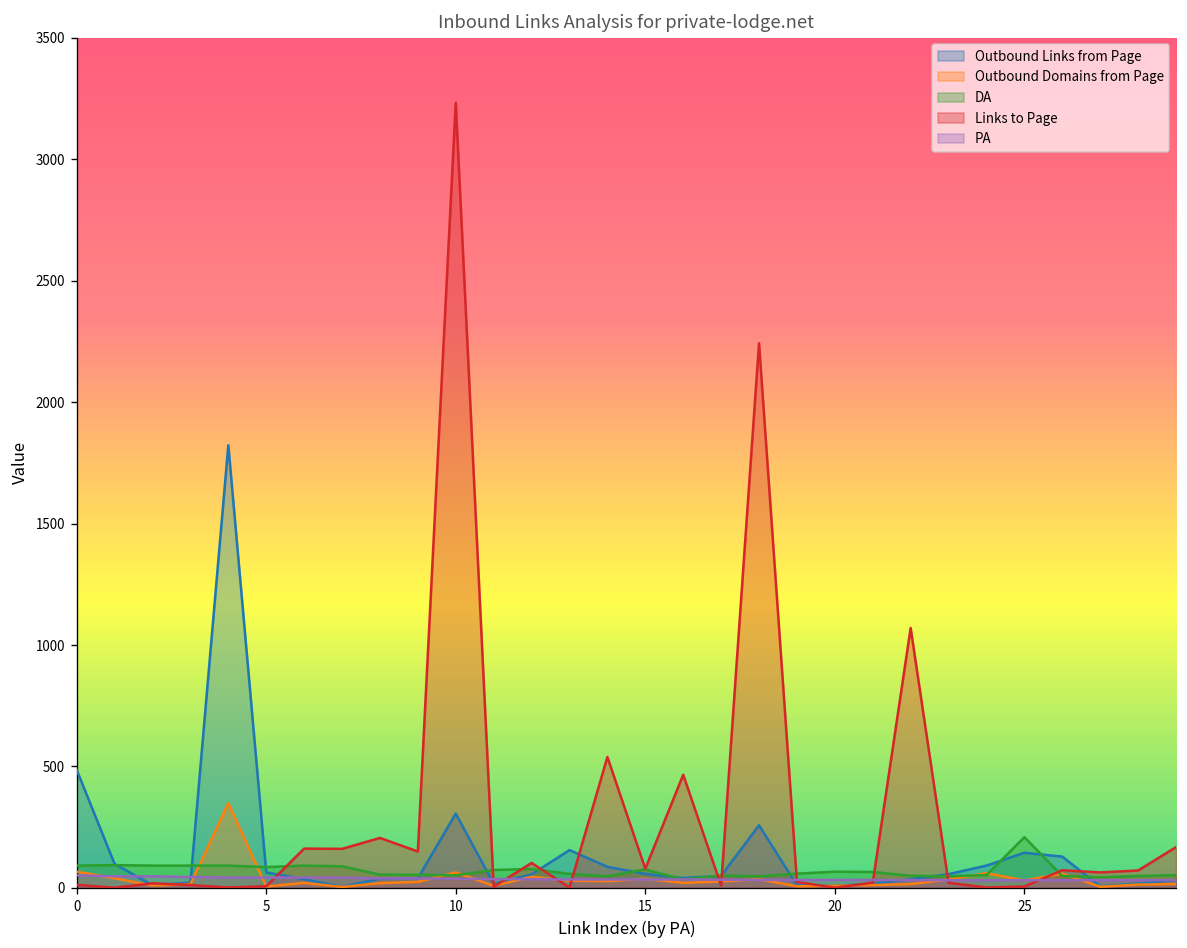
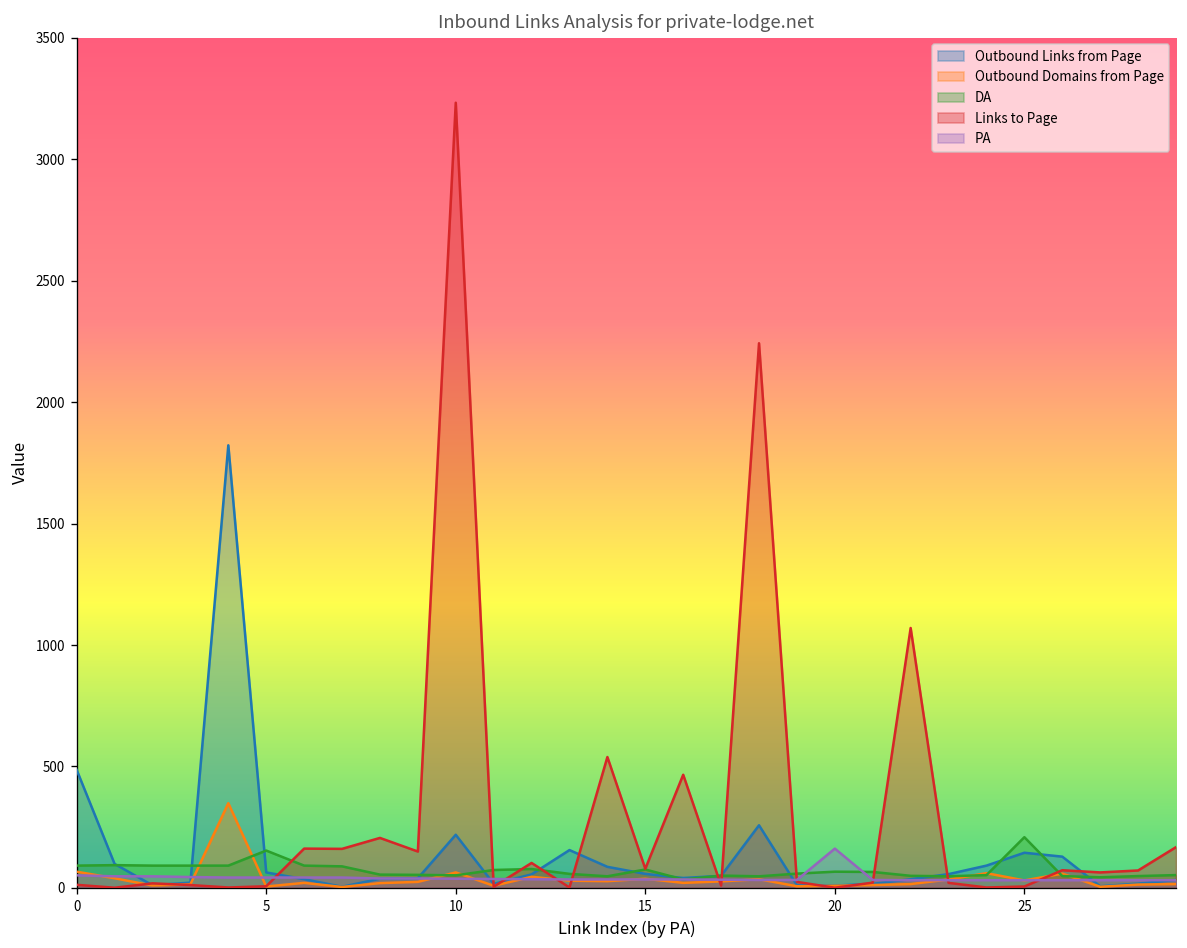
  {
    "Outbound Links from Page": {
      "0": 490,
      "5": 60,
-     "10": 310,
+     "10": 220,
      "15": 60,
      "25": 150
    },
    "DA": {
      "0": 90,
-     "5": 90,
+     "5": 150,
      "20": 70,
      "25": 210
    },
    "PA": {
      "0": 50,
      "5": 40,
      "10": 40,
-     "20": 30
+     "20": 160
    }
  }
